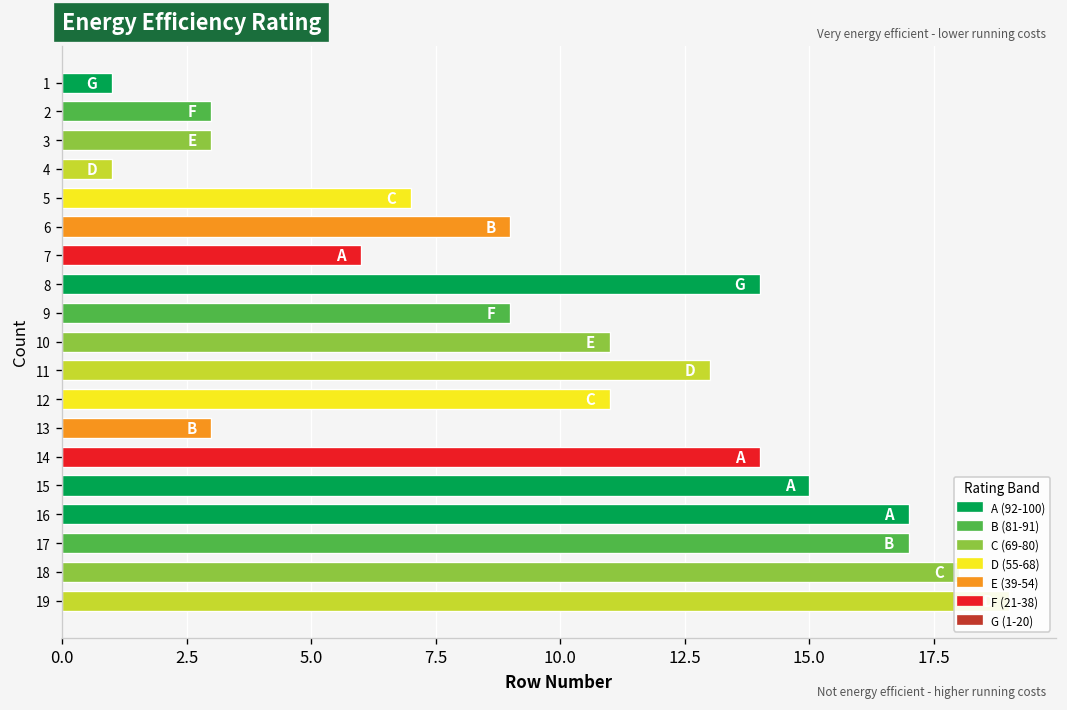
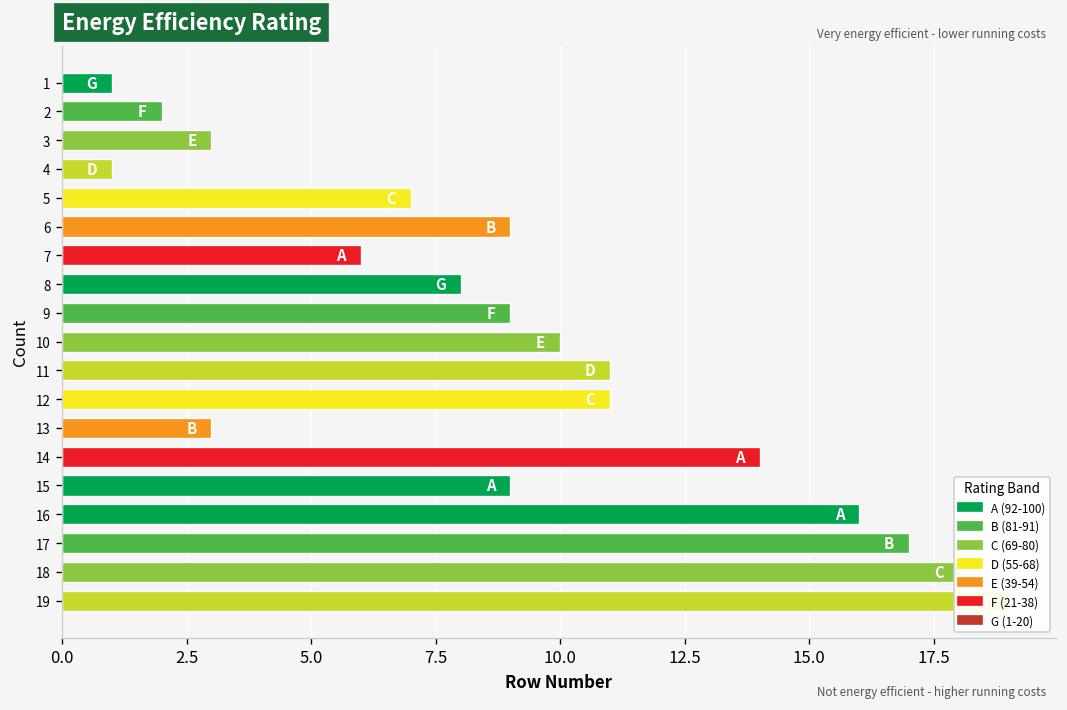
  {
    "1": 1,
-   "2": 3,
+   "2": 2,
    "3": 3,
    "4": 1,
    "5": 7,
    "6": 9,
    "7": 6,
-   "8": 14,
+   "8": 8,
    "9": 9,
-   "10": 11,
-   "11": 13,
+   "10": 10,
+   "11": 11,
    "12": 11,
    "13": 3,
    "14": 14,
-   "15": 15,
-   "16": 17,
+   "15": 9,
+   "16": 16,
    "17": 17
  }
